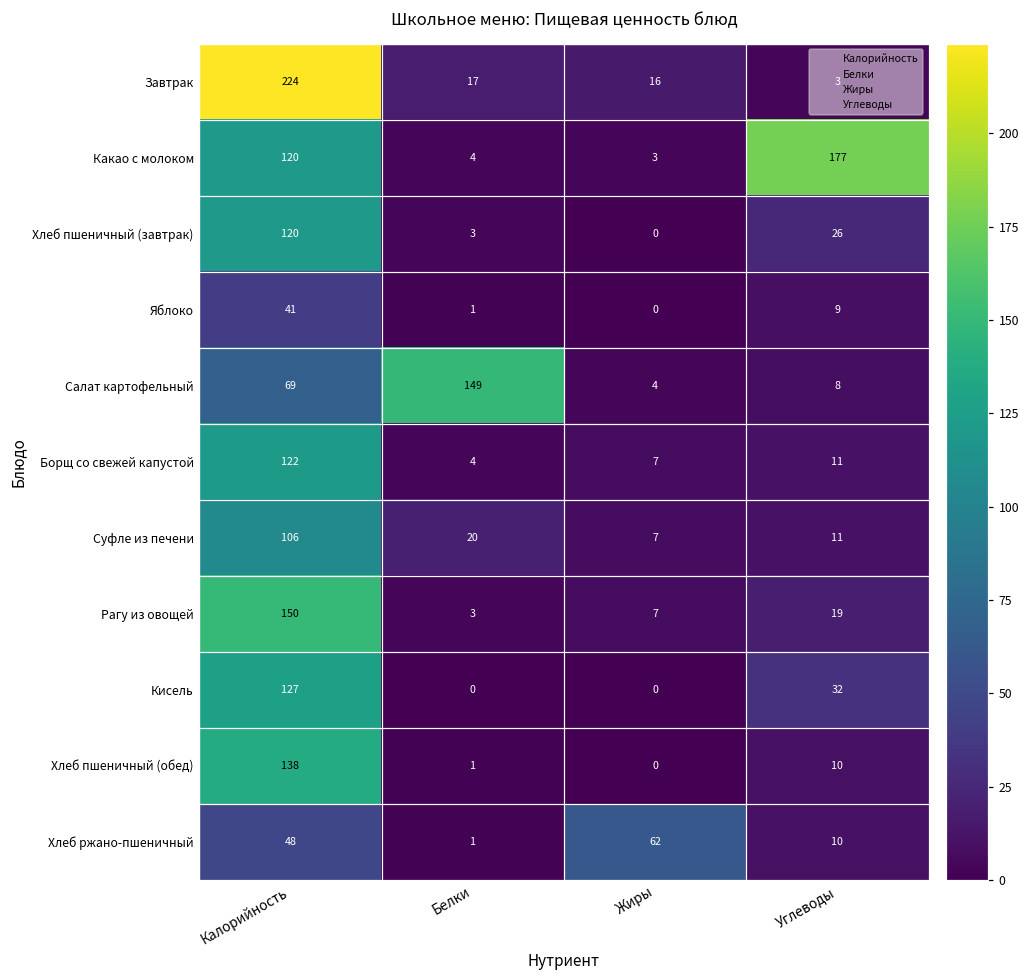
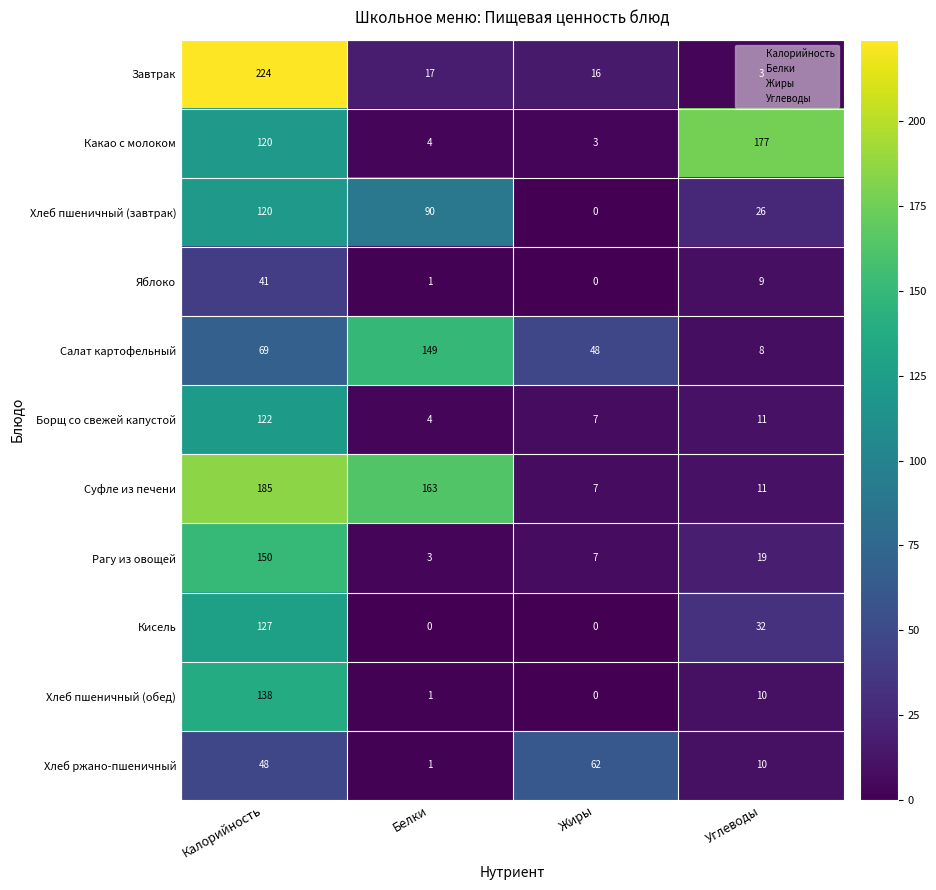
  {
    "Завтрак": {
      "Калорийность": 224,
      "Белки": 17,
      "Жиры": 16
    },
    "Какао с молоком": {
      "Калорийность": 120,
      "Белки": 4,
      "Жиры": 3,
      "Углеводы": 177
    },
    "Хлеб пшеничный (завтрак)": {
      "Калорийность": 120,
-     "Белки": 3,
+     "Белки": 90,
      "Жиры": 0,
      "Углеводы": 26
    },
    "Яблоко": {
      "Калорийность": 41,
      "Белки": 1,
      "Жиры": 0,
      "Углеводы": 9
    },
    "Салат картофельный": {
      "Калорийность": 69,
      "Белки": 149,
-     "Жиры": 4,
+     "Жиры": 48,
      "Углеводы": 8
    },
    "Борщ со свежей капустой": {
      "Калорийность": 122,
      "Белки": 4,
      "Жиры": 7,
      "Углеводы": 11
    },
    "Суфле из печени": {
-     "Калорийность": 106,
-     "Белки": 20,
+     "Калорийность": 185,
+     "Белки": 163,
      "Жиры": 7,
      "Углеводы": 11
    },
    "Рагу из овощей": {
      "Калорийность": 150,
      "Белки": 3,
      "Жиры": 7,
      "Углеводы": 19
    },
    "Кисель": {
      "Калорийность": 127,
      "Белки": 0,
      "Жиры": 0,
      "Углеводы": 32
    },
    "Хлеб пшеничный (обед)": {
      "Калорийность": 138,
      "Белки": 1,
      "Жиры": 0,
      "Углеводы": 10
    },
    "Хлеб ржано-пшеничный": {
      "Калорийность": 48,
      "Белки": 1,
      "Жиры": 62,
      "Углеводы": 10
    }
  }
